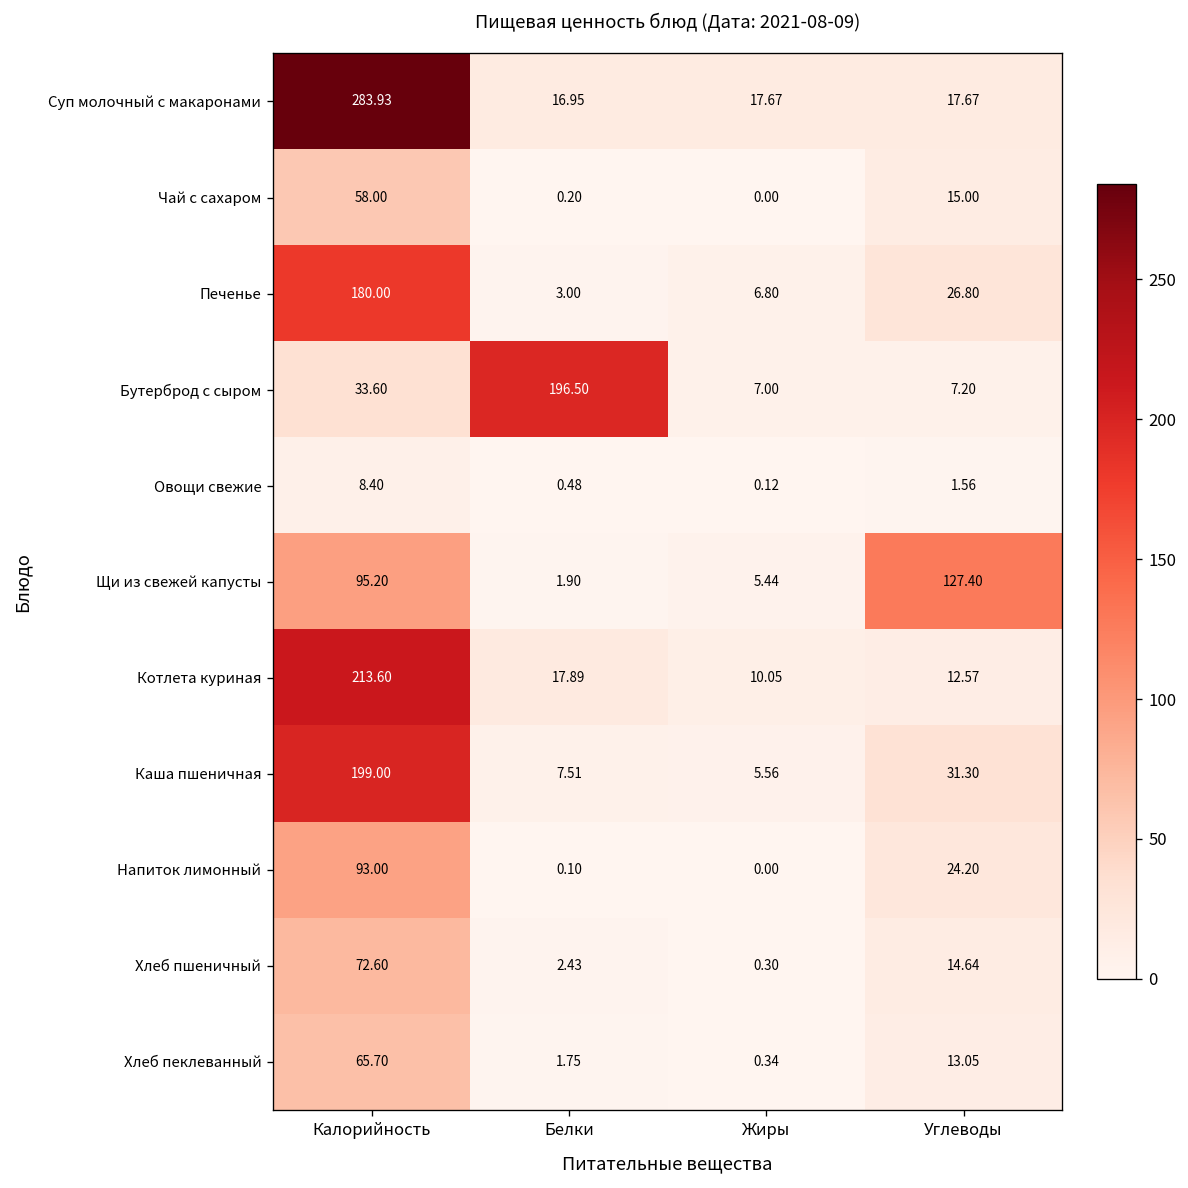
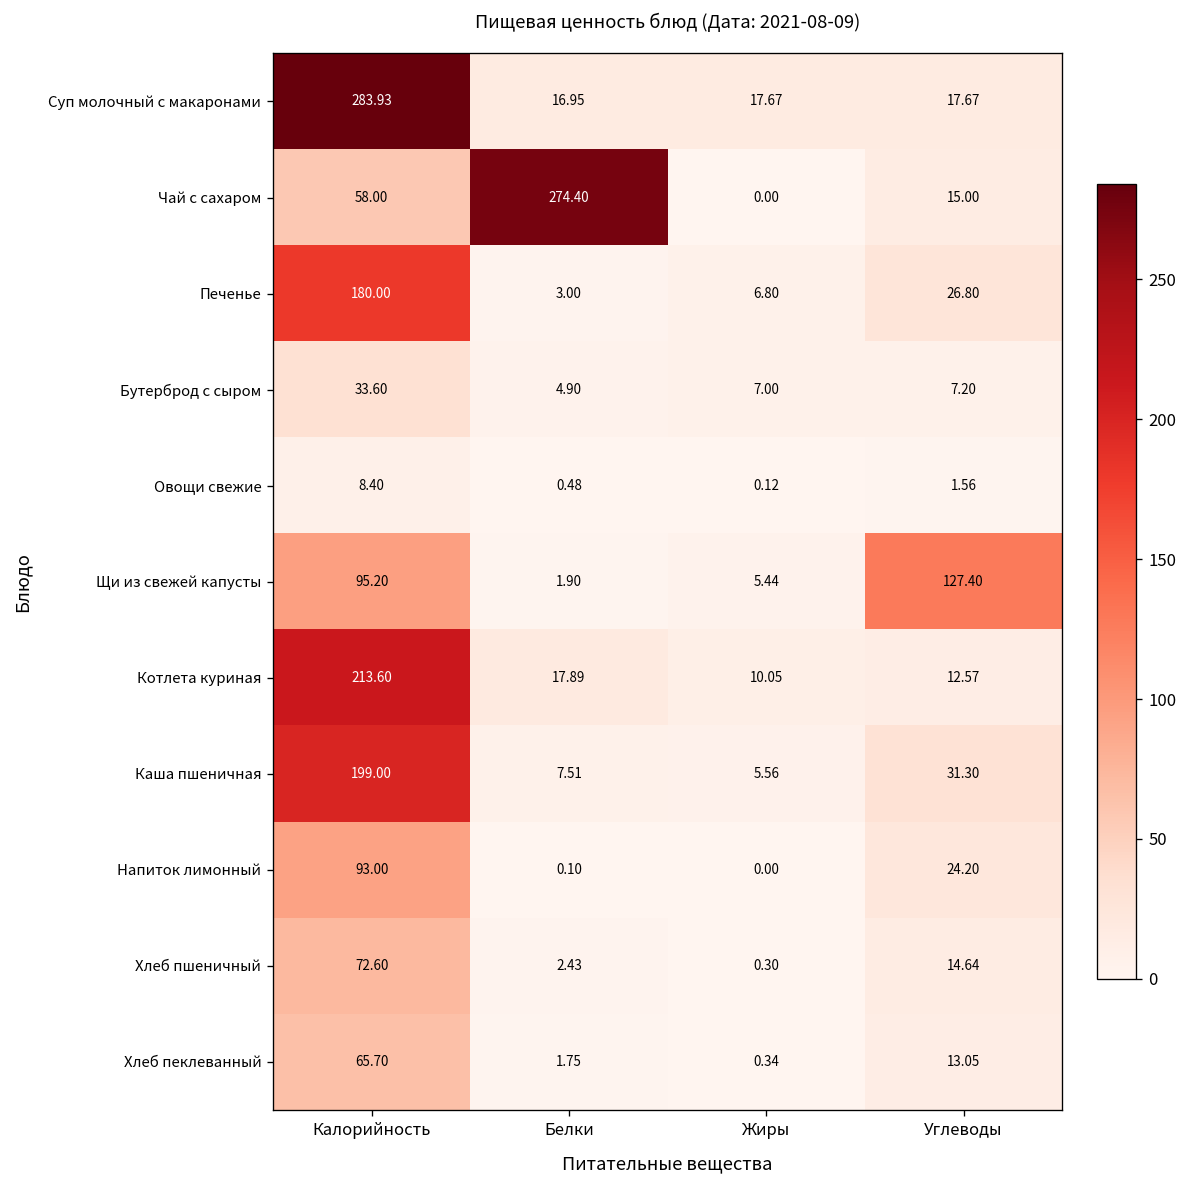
  {
    "Суп молочный с макаронами": {
      "Калорийность": 283.93,
      "Белки": 16.95,
      "Жиры": 17.67,
      "Углеводы": 17.67
    },
    "Чай с сахаром": {
      "Калорийность": 58.00,
-     "Белки": 0.20,
+     "Белки": 274.40,
      "Жиры": 0.00,
      "Углеводы": 15.00
    },
    "Печенье": {
      "Калорийность": 180.00,
      "Белки": 3.00,
      "Жиры": 6.80,
      "Углеводы": 26.80
    },
    "Бутерброд с сыром": {
      "Калорийность": 33.60,
-     "Белки": 196.50,
+     "Белки": 4.90,
      "Жиры": 7.00,
      "Углеводы": 7.20
    },
    "Овощи свежие": {
      "Калорийность": 8.40,
      "Белки": 0.48,
      "Жиры": 0.12,
      "Углеводы": 1.56
    },
    "Щи из свежей капусты": {
      "Калорийность": 95.20,
      "Белки": 1.90,
      "Жиры": 5.44,
      "Углеводы": 127.40
    },
    "Котлета куриная": {
      "Калорийность": 213.60,
      "Белки": 17.89,
      "Жиры": 10.05,
      "Углеводы": 12.57
    },
    "Каша пшеничная": {
      "Калорийность": 199.00,
      "Белки": 7.51,
      "Жиры": 5.56,
      "Углеводы": 31.30
    },
    "Напиток лимонный": {
      "Калорийность": 93.00,
      "Белки": 0.10,
      "Жиры": 0.00,
      "Углеводы": 24.20
    },
    "Хлеб пшеничный": {
      "Калорийность": 72.60,
      "Белки": 2.43,
      "Жиры": 0.30,
      "Углеводы": 14.64
    },
    "Хлеб пеклеванный": {
      "Калорийность": 65.70,
      "Белки": 1.75,
      "Жиры": 0.34,
      "Углеводы": 13.05
    }
  }
